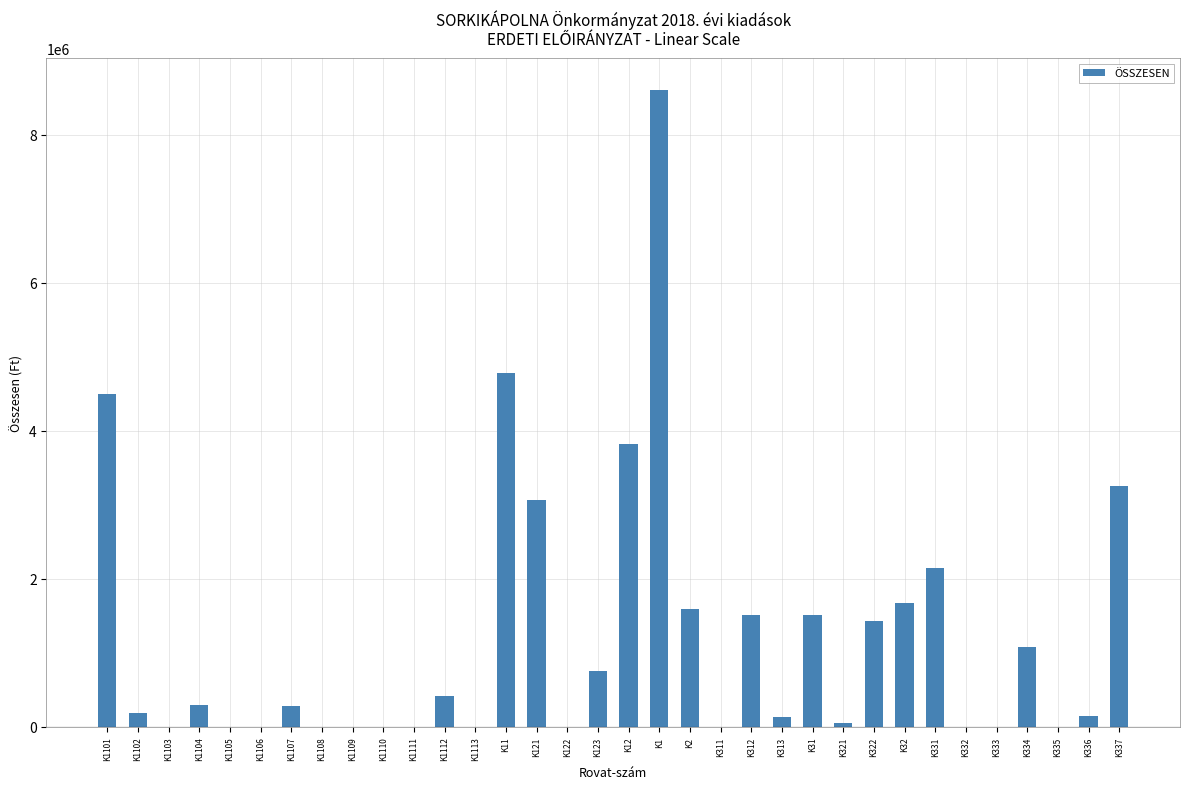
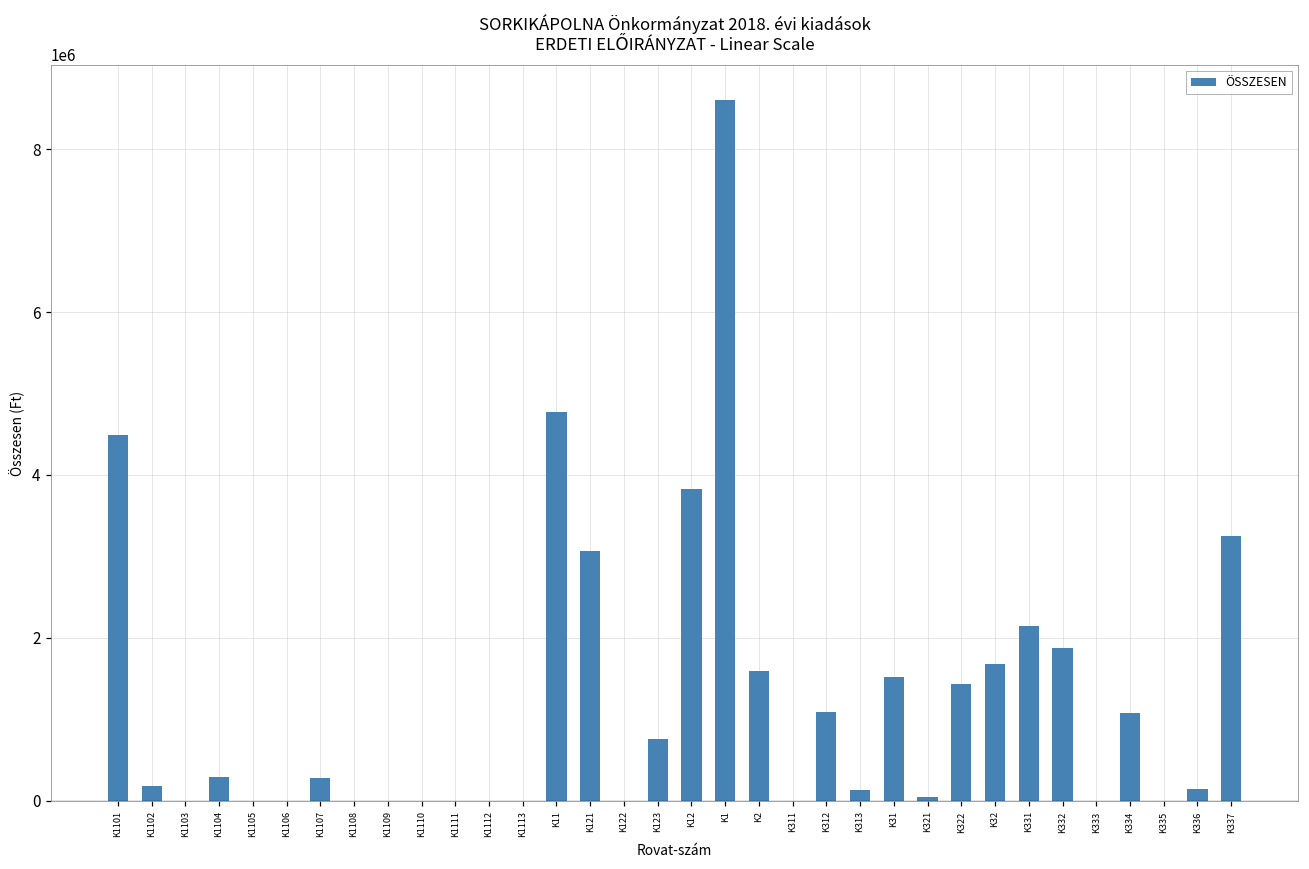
  {
    "K1101": 4500000,
    "K1102": 200000,
    "K1103": 0,
    "K1104": 300000,
    "K1105": 0,
    "K1106": 0,
    "K1107": 300000,
    "K1108": 0,
    "K1109": 0,
    "K1110": 0,
    "K1111": 0,
-   "K1112": 400000,
+   "K1112": 0,
    "K1113": 0,
    "K11": 4800000,
    "K121": 3100000,
    "K122": 0,
    "K123": 800000,
    "K12": 3800000,
    "K1": 8600000,
    "K2": 1600000,
    "K311": 0,
-   "K312": 1500000,
+   "K312": 1100000,
    "K313": 100000,
    "K31": 1500000,
    "K321": 100000,
    "K322": 1400000,
    "K32": 1700000,
    "K331": 2100000,
-   "K332": 0,
+   "K332": 1900000,
    "K333": 0,
    "K334": 1100000,
    "K335": 0,
    "K336": 100000,
    "K337": 3300000
  }
